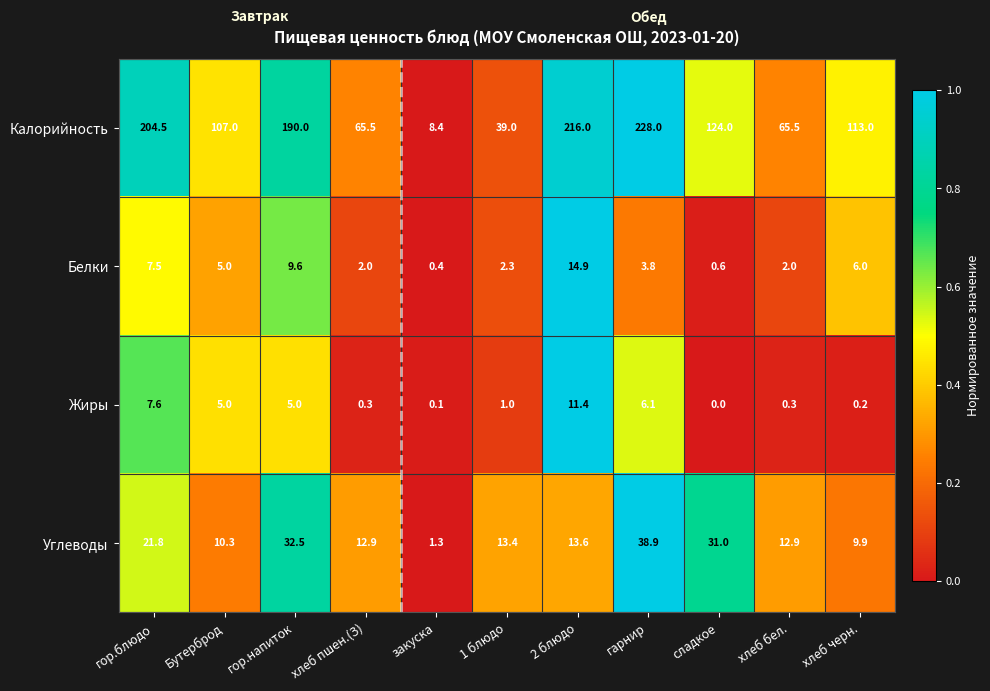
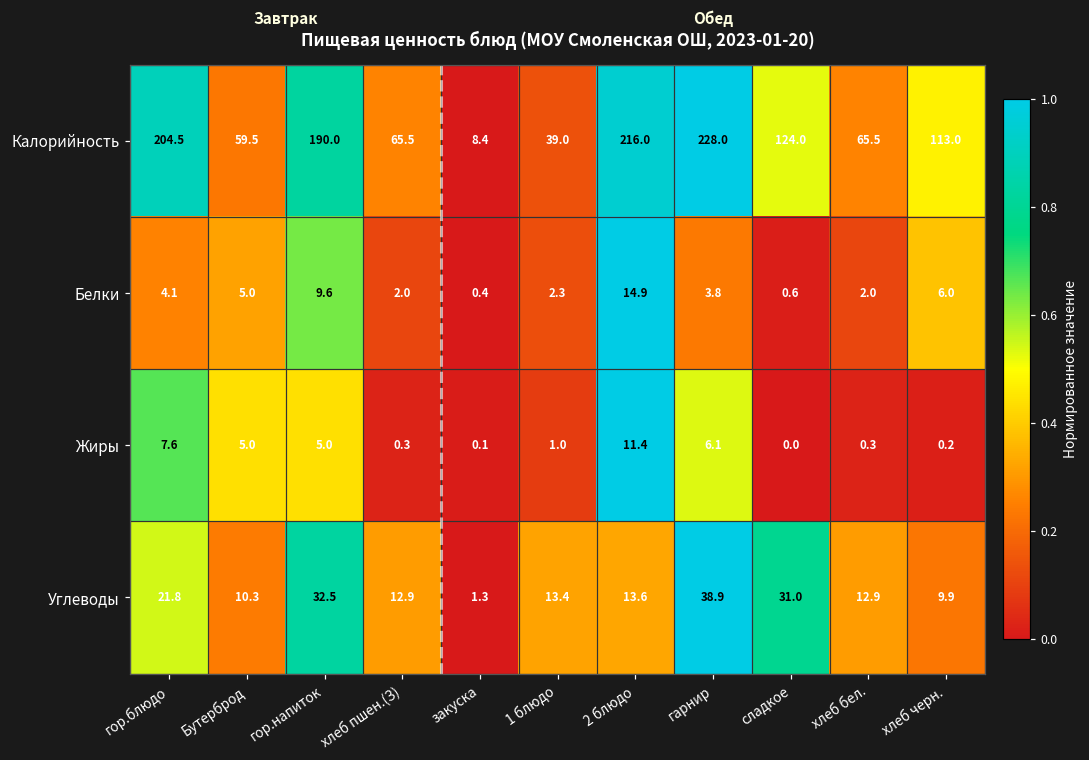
  {
    "Калорийность": {
      "гор.блюдо": 204.5,
-     "Бутерброд": 107.0,
+     "Бутерброд": 59.5,
      "гор.напиток": 190.0,
      "хлеб пшен.(З)": 65.5,
      "закуска": 8.4,
      "1 блюдо": 39.0,
      "2 блюдо": 216.0,
      "гарнир": 228.0,
      "сладкое": 124.0,
      "хлеб бел.": 65.5,
      "хлеб черн.": 113.0
    },
    "Белки": {
-     "гор.блюдо": 7.5,
+     "гор.блюдо": 4.1,
      "Бутерброд": 5.0,
      "гор.напиток": 9.6,
      "хлеб пшен.(З)": 2.0,
      "закуска": 0.4,
      "1 блюдо": 2.3,
      "2 блюдо": 14.9,
      "гарнир": 3.8,
      "сладкое": 0.6,
      "хлеб бел.": 2.0,
      "хлеб черн.": 6.0
    },
    "Жиры": {
      "гор.блюдо": 7.6,
      "Бутерброд": 5.0,
      "гор.напиток": 5.0,
      "хлеб пшен.(З)": 0.3,
      "закуска": 0.1,
      "1 блюдо": 1.0,
      "2 блюдо": 11.4,
      "гарнир": 6.1,
      "сладкое": 0.0,
      "хлеб бел.": 0.3,
      "хлеб черн.": 0.2
    },
    "Углеводы": {
      "гор.блюдо": 21.8,
      "Бутерброд": 10.3,
      "гор.напиток": 32.5,
      "хлеб пшен.(З)": 12.9,
      "закуска": 1.3,
      "1 блюдо": 13.4,
      "2 блюдо": 13.6,
      "гарнир": 38.9,
      "сладкое": 31.0,
      "хлеб бел.": 12.9,
      "хлеб черн.": 9.9
    }
  }
